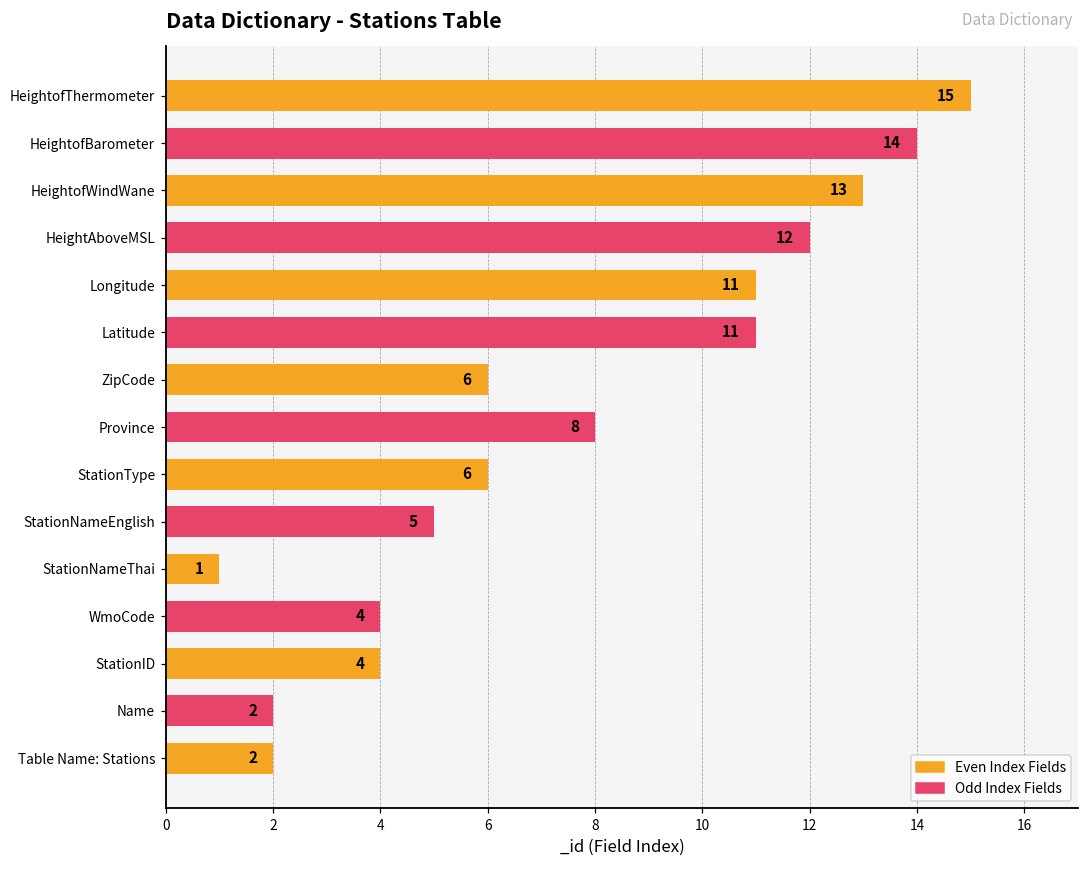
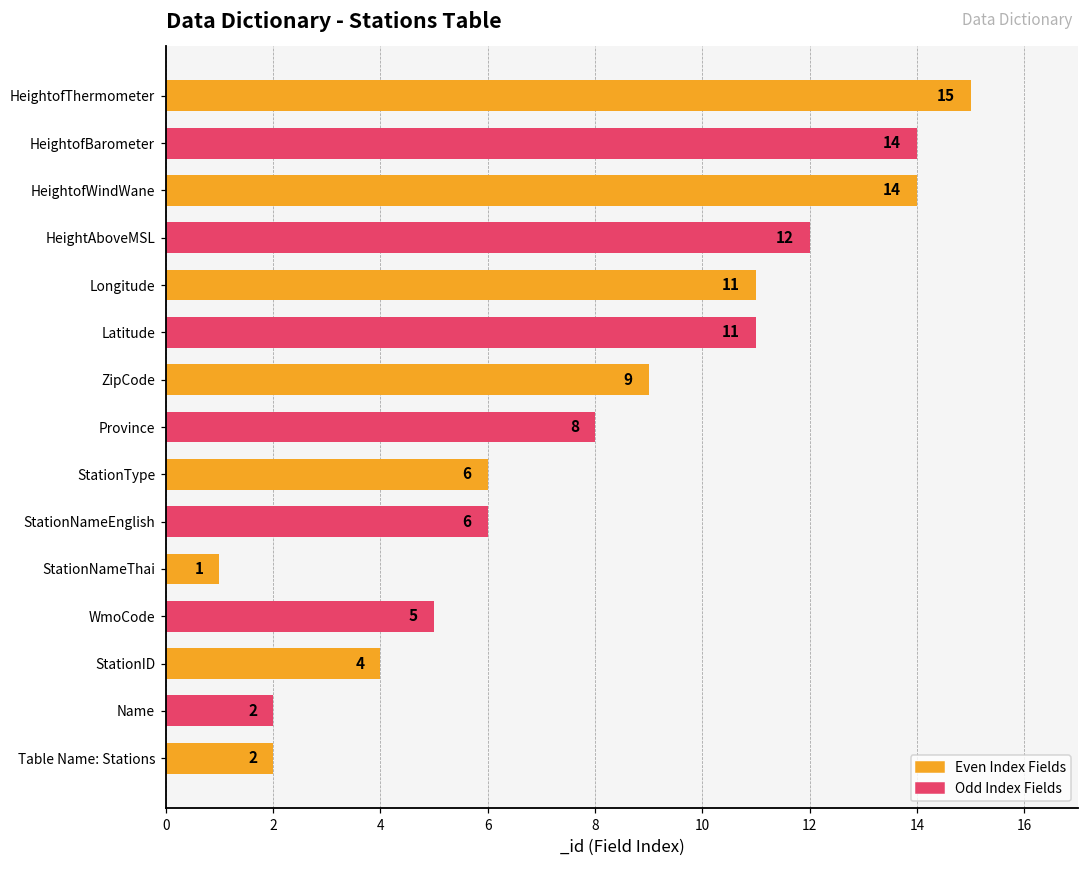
  {
    "HeightofThermometer": 15,
    "HeightofBarometer": 14,
-   "HeightofWindWane": 13,
+   "HeightofWindWane": 14,
    "HeightAboveMSL": 12,
    "Longitude": 11,
    "Latitude": 11,
-   "ZipCode": 6,
+   "ZipCode": 9,
    "Province": 8,
    "StationType": 6,
-   "StationNameEnglish": 5,
+   "StationNameEnglish": 6,
    "StationNameThai": 1,
-   "WmoCode": 4,
+   "WmoCode": 5,
    "StationID": 4,
    "Name": 2,
    "Table Name: Stations": 2
  }
